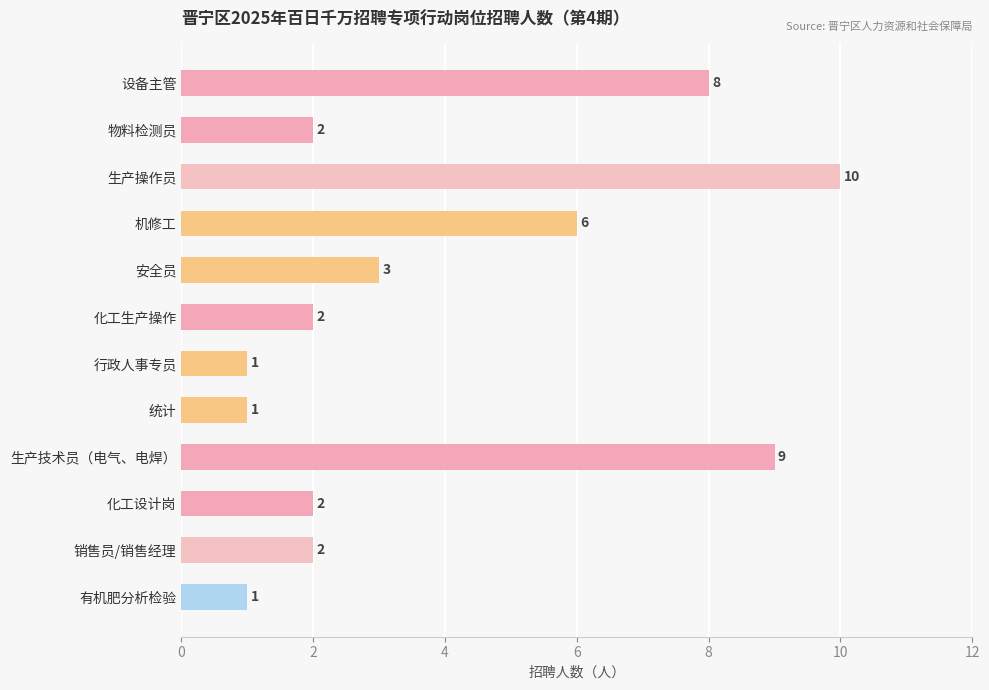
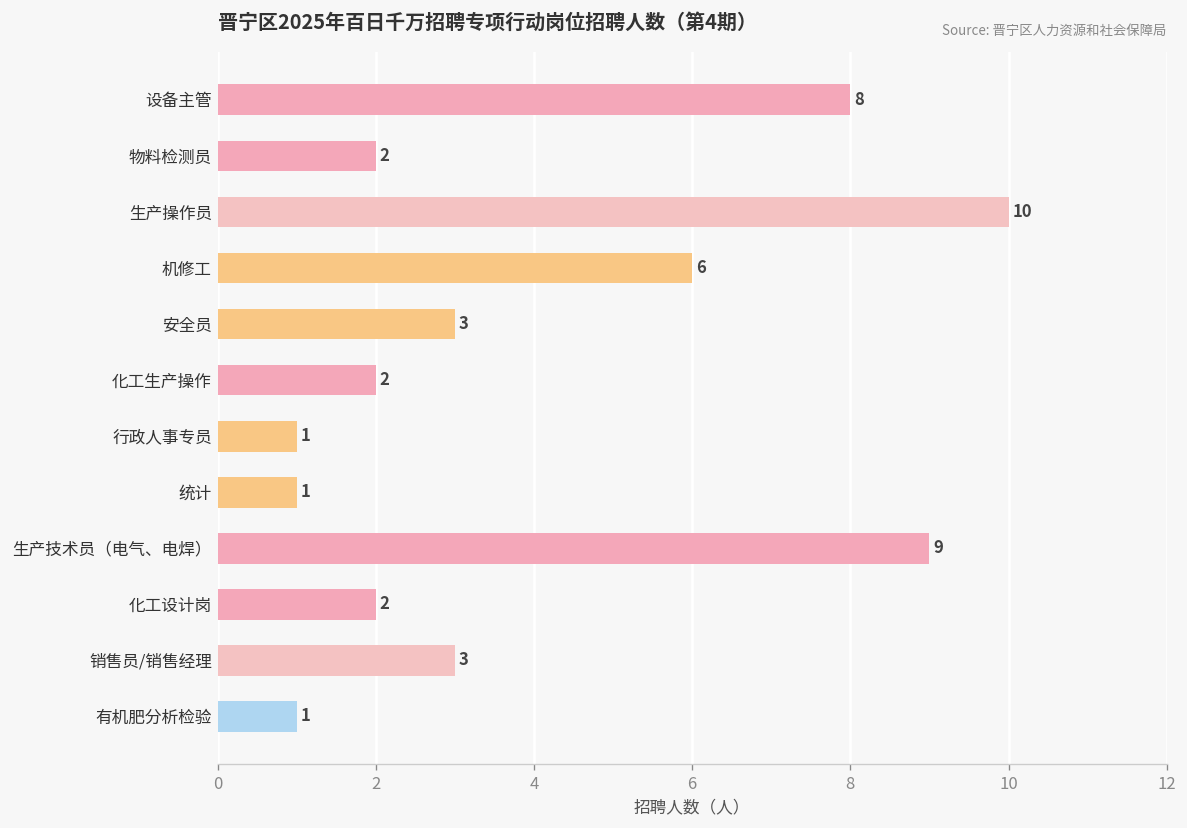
  {
    "设备主管": 8,
    "物料检测员": 2,
    "生产操作员": 10,
    "机修工": 6,
    "安全员": 3,
    "化工生产操作": 2,
    "行政人事专员": 1,
    "统计": 1,
    "生产技术员（电气、电焊）": 9,
    "化工设计岗": 2,
-   "销售员/销售经理": 2,
+   "销售员/销售经理": 3,
    "有机肥分析检验": 1
  }
